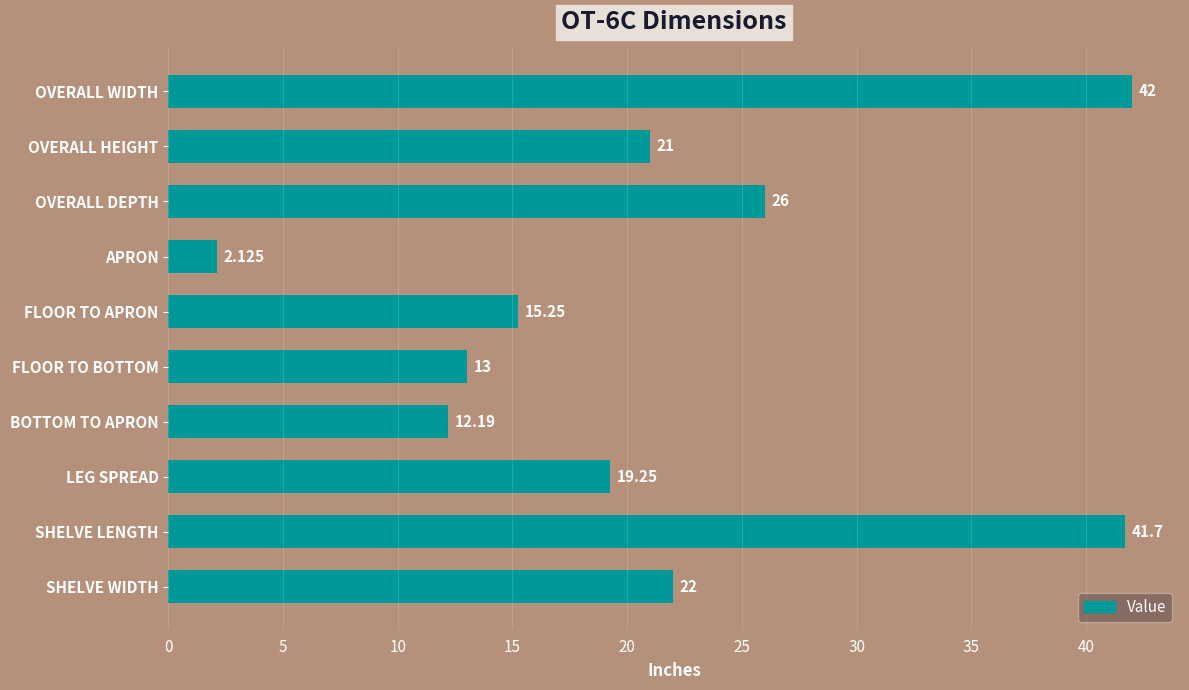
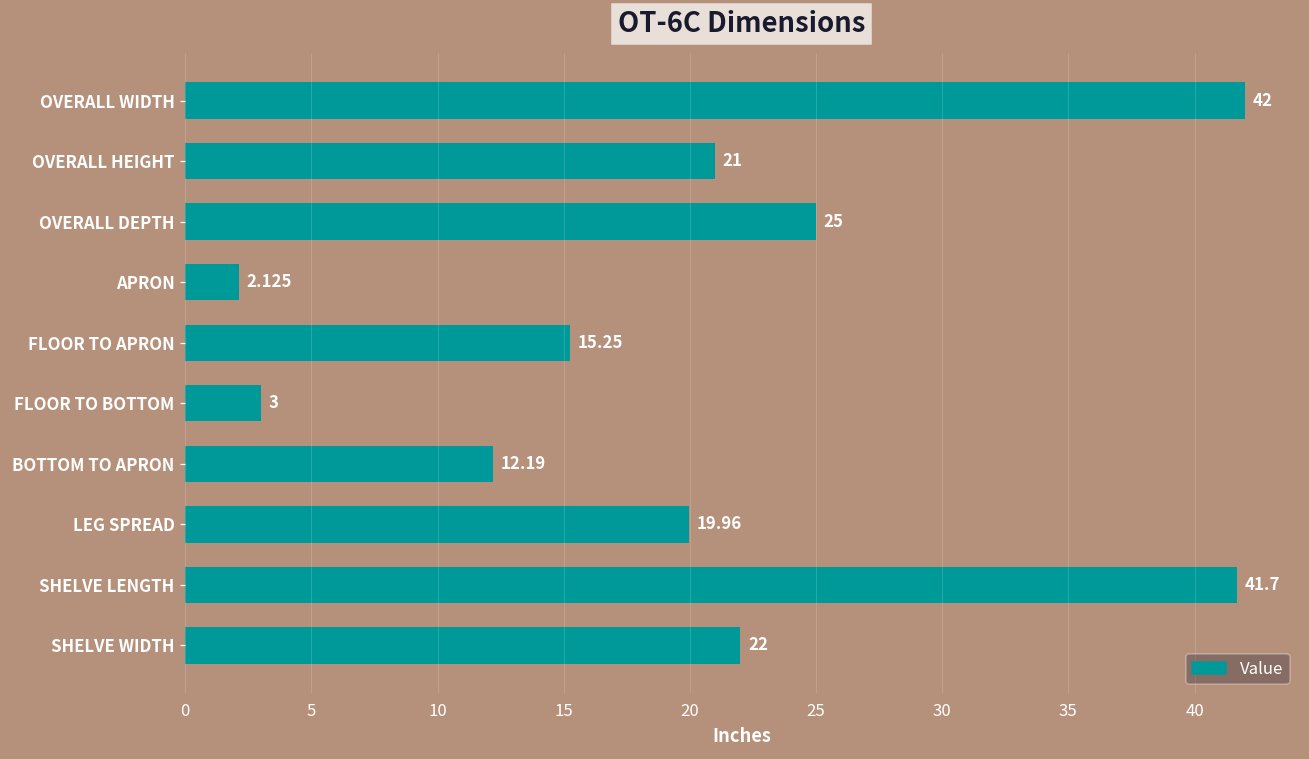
  {
    "OVERALL WIDTH": 42,
    "OVERALL HEIGHT": 21,
-   "OVERALL DEPTH": 26,
+   "OVERALL DEPTH": 25,
    "APRON": 2.125,
    "FLOOR TO APRON": 15.25,
-   "FLOOR TO BOTTOM": 13,
+   "FLOOR TO BOTTOM": 3,
    "BOTTOM TO APRON": 12.19,
-   "LEG SPREAD": 19.25,
+   "LEG SPREAD": 19.96,
    "SHELVE LENGTH": 41.7,
    "SHELVE WIDTH": 22
  }
